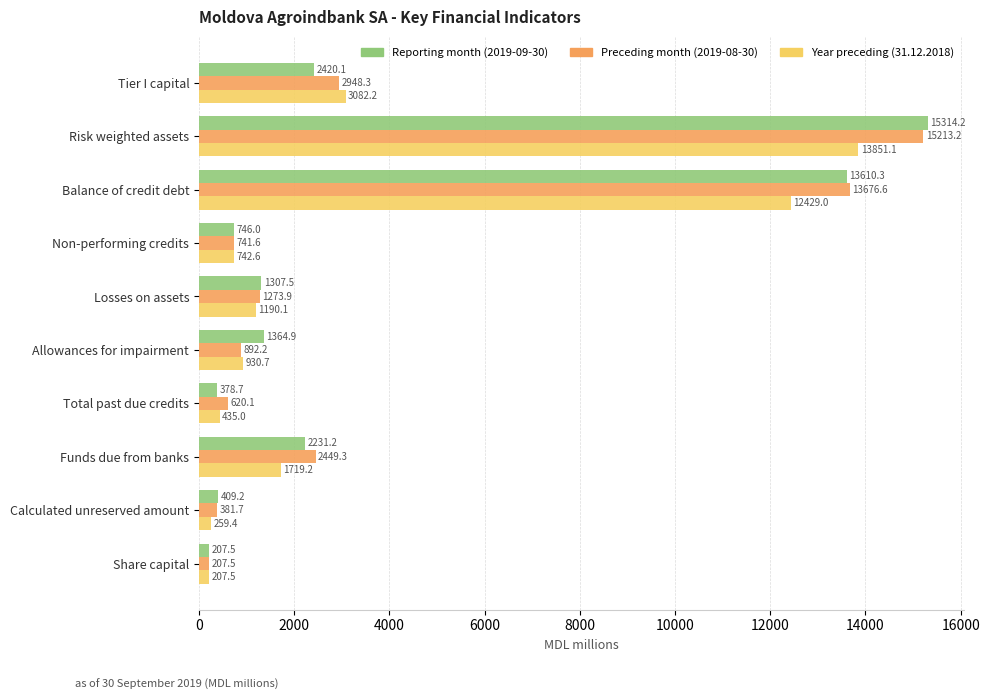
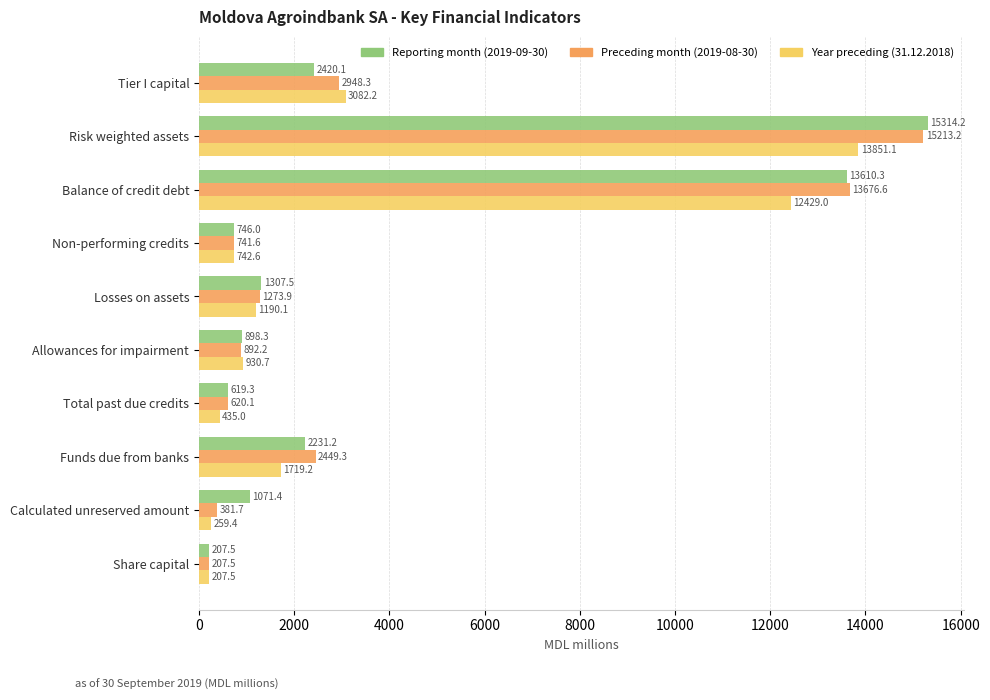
  {
    "Reporting month (2019-09-30)": {
      "Tier I capital": 2420.1,
      "Risk weighted assets": 15314.2,
      "Balance of credit debt": 13610.3,
      "Non-performing credits": 746.0,
      "Losses on assets": 1307.5,
-     "Allowances for impairment": 1364.9,
-     "Total past due credits": 378.7,
+     "Allowances for impairment": 898.3,
+     "Total past due credits": 619.3,
      "Funds due from banks": 2231.2,
-     "Calculated unreserved amount": 409.2,
+     "Calculated unreserved amount": 1071.4,
      "Share capital": 207.5
    }
  }
